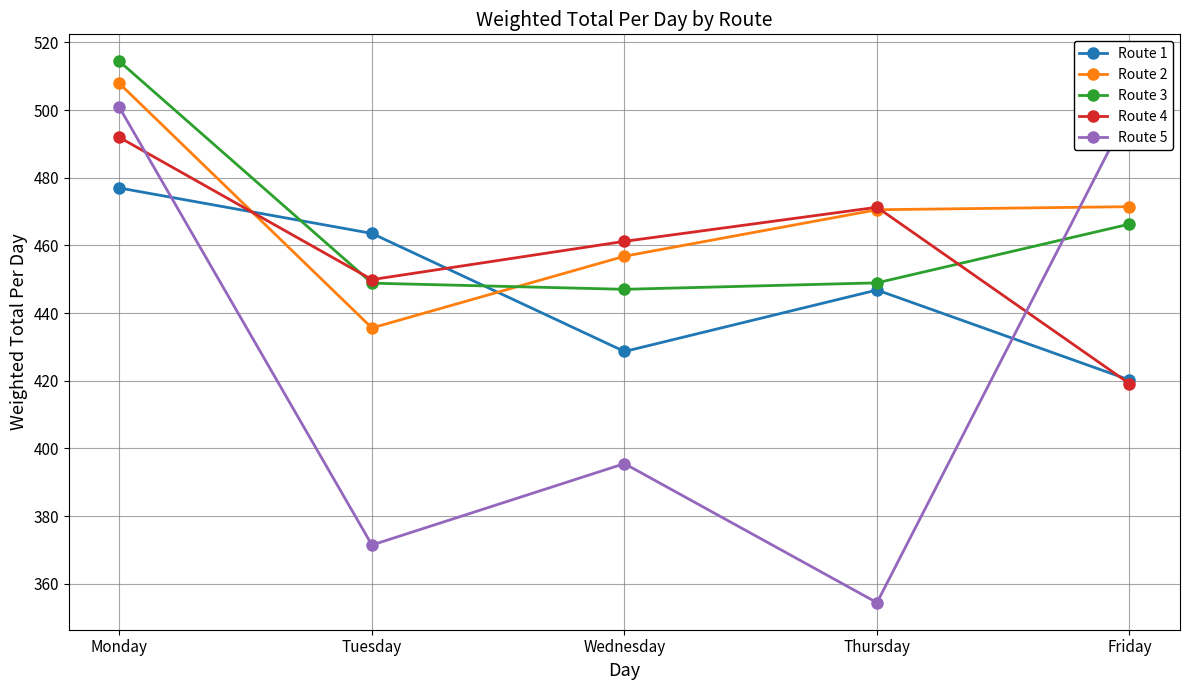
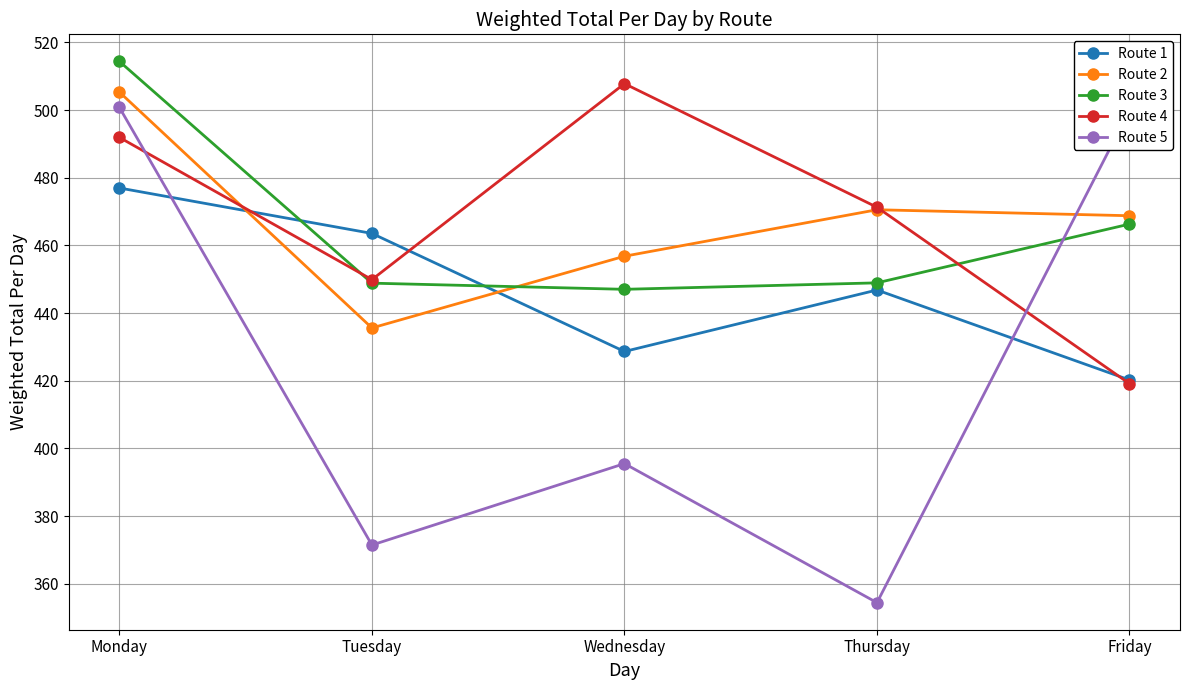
  {
    "Route 1": {
      "Monday": 477,
      "Tuesday": 464,
      "Wednesday": 429,
      "Thursday": 447,
      "Friday": 420
    },
    "Route 2": {
-     "Monday": 508,
+     "Monday": 505,
      "Tuesday": 436,
      "Wednesday": 457,
-     "Friday": 471
+     "Friday": 469
    },
    "Route 3": {
      "Monday": 514,
      "Tuesday": 449,
      "Wednesday": 447,
      "Thursday": 449,
      "Friday": 466
    },
    "Route 4": {
      "Monday": 492,
      "Tuesday": 450,
-     "Wednesday": 461,
+     "Wednesday": 508,
      "Friday": 419
    },
    "Route 5": {
      "Monday": 501,
      "Tuesday": 371,
      "Wednesday": 396,
      "Thursday": 354
    }
  }
